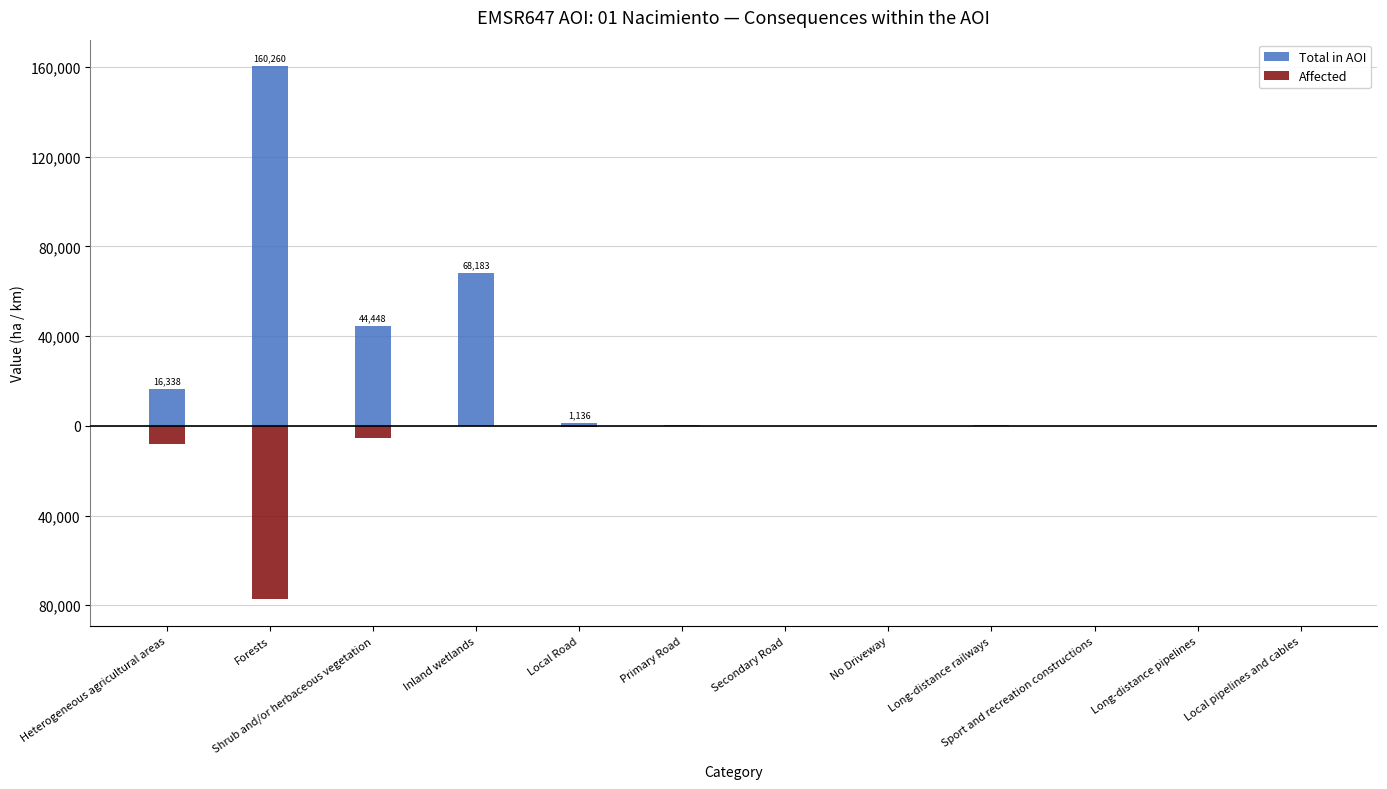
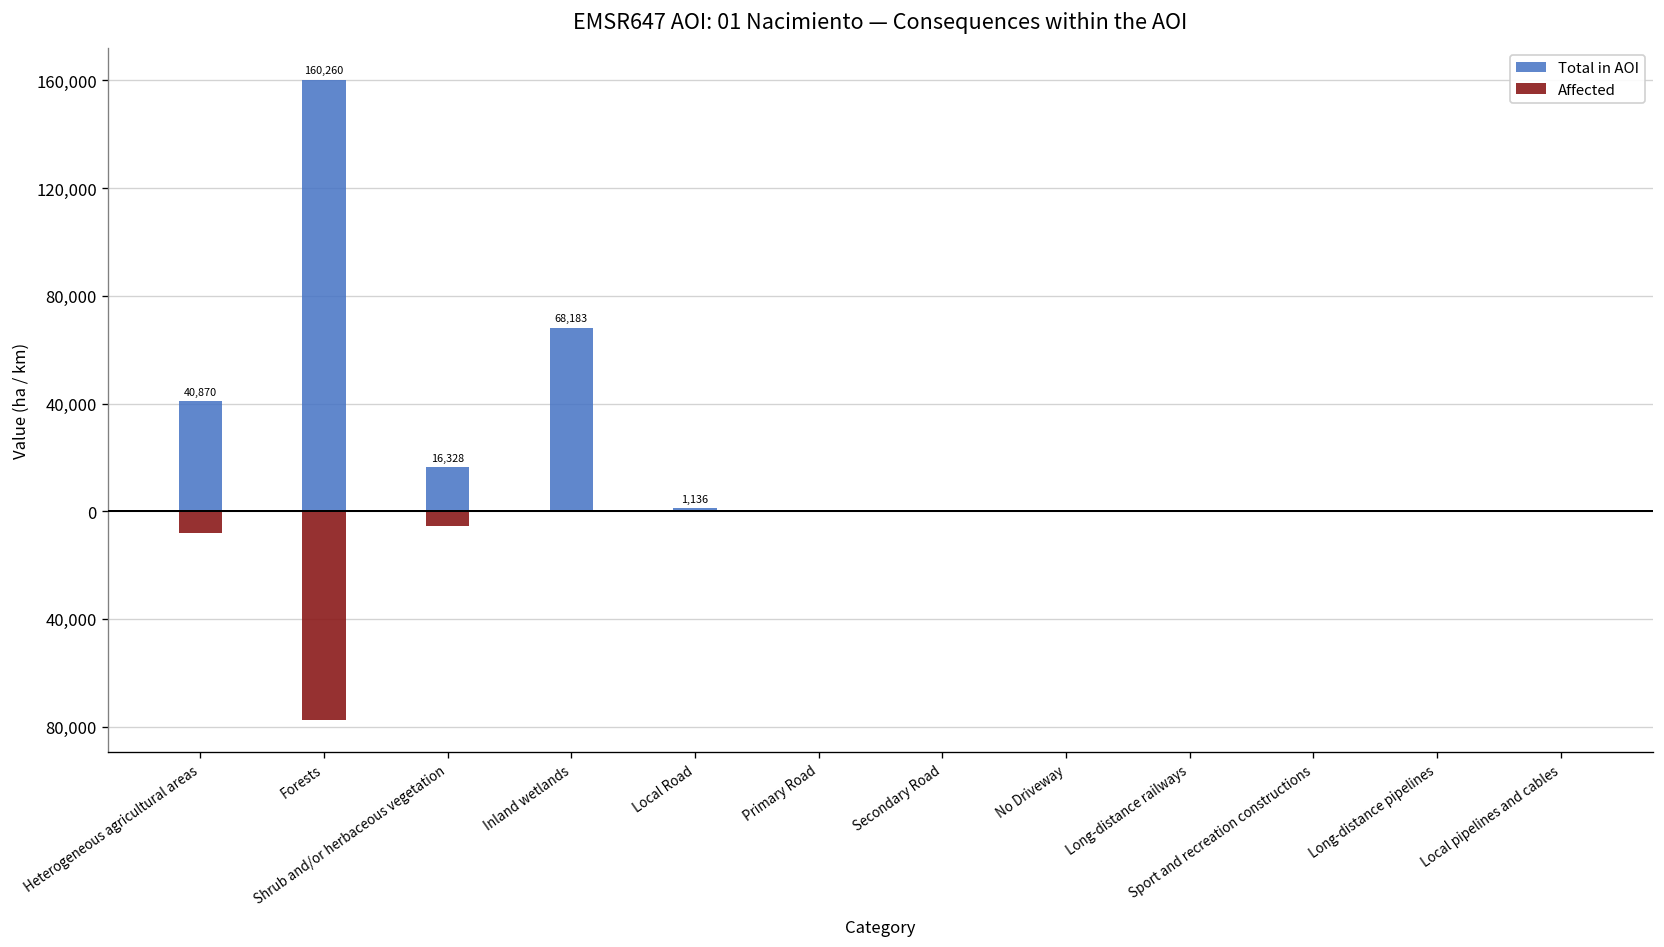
  {
    "Total in AOI": {
-     "Heterogeneous agricultural areas": "16,338",
+     "Heterogeneous agricultural areas": "40,870",
      "Forests": "160,260",
-     "Shrub and/or herbaceous vegetation": "44,448",
+     "Shrub and/or herbaceous vegetation": "16,328",
      "Inland wetlands": "68,183",
      "Local Road": "1,136"
    }
  }
